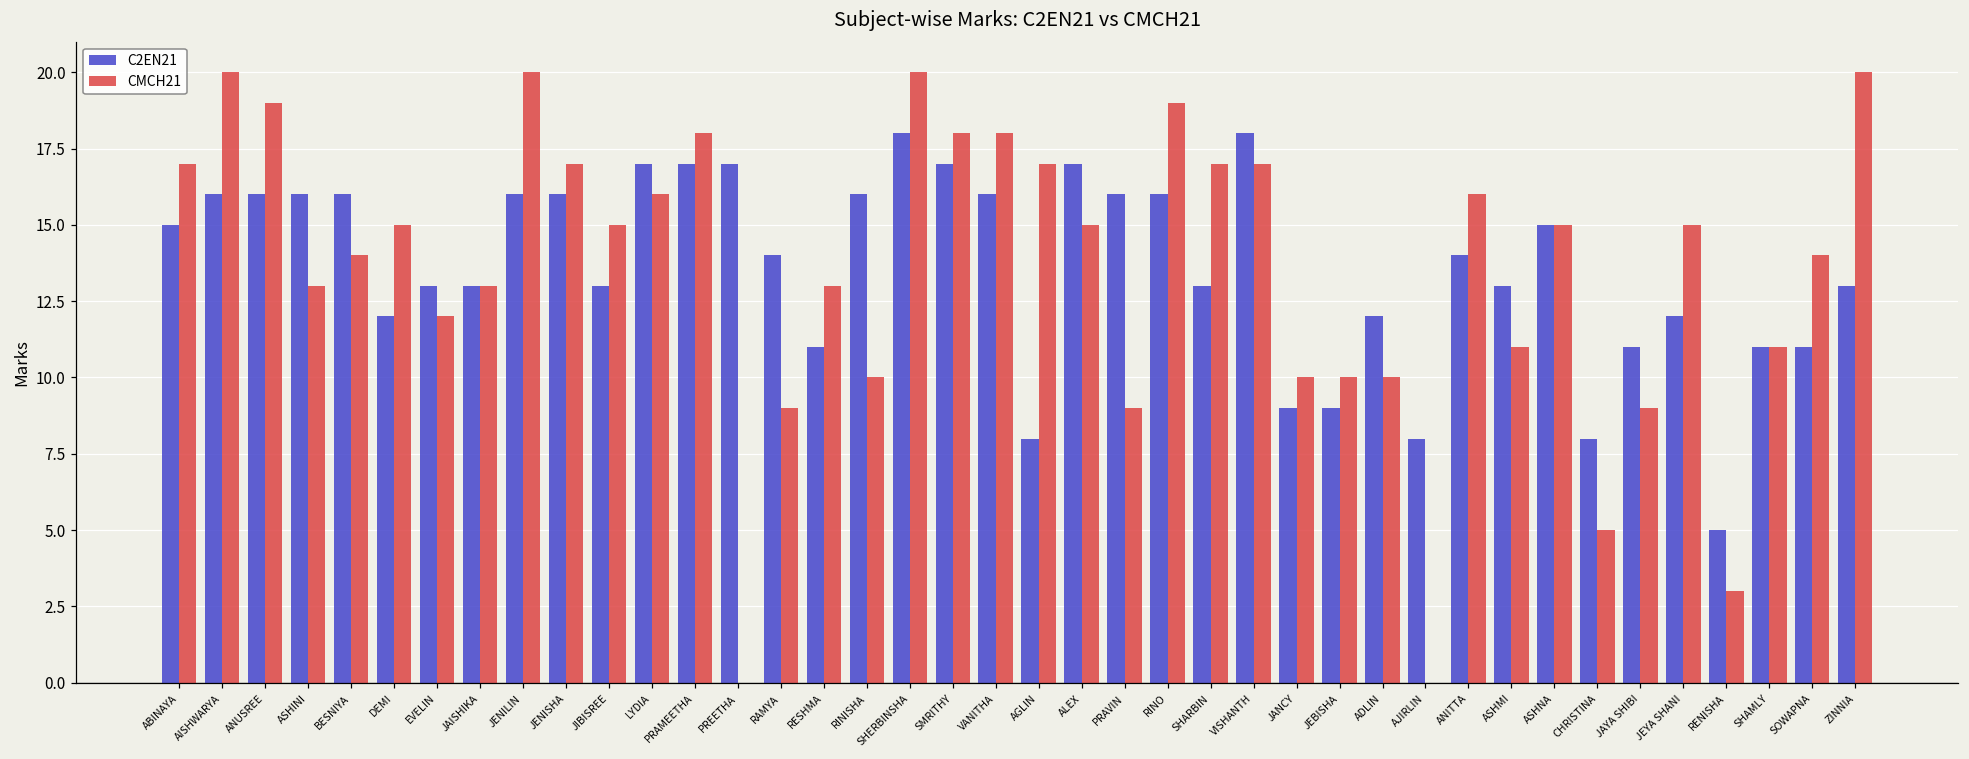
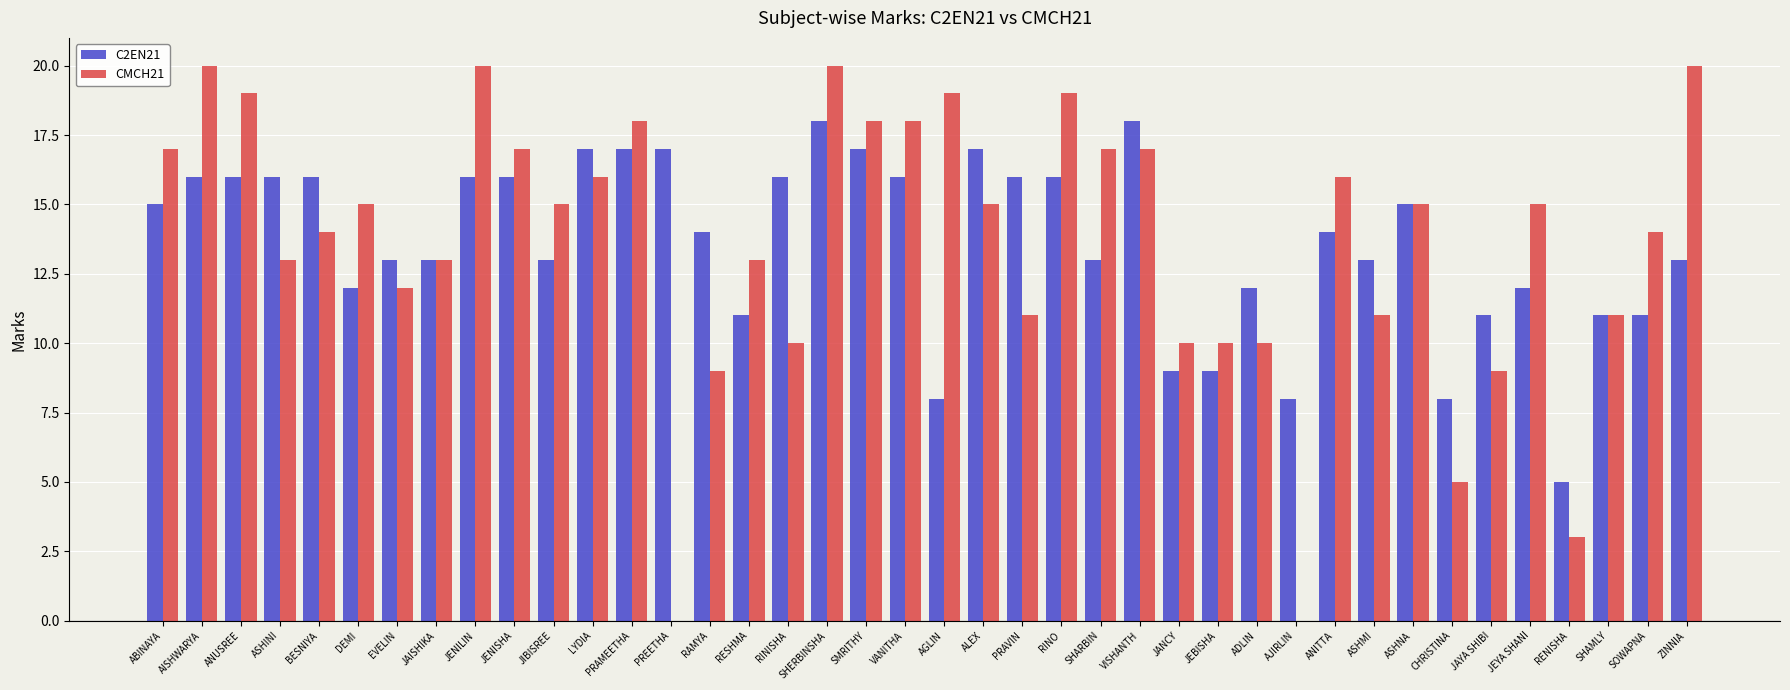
  {
    "C2EN21": {
      "ABINAYA": 15,
      "AISHWARYA": 16,
      "ANUSREE": 16,
      "ASHINI": 16,
      "BESNIYA": 16,
      "DEMI": 12,
      "EVELIN": 13,
      "JAISHIKA": 13,
      "JENILIN": 16,
      "JENISHA": 16,
      "JIBISREE": 13,
      "LYDIA": 17,
      "PRAMEETHA": 17,
      "PREETHA": 17,
      "RAMYA": 14,
      "RESHMA": 11,
      "RINISHA": 16,
      "SHERBINSHA": 18,
      "SMRITHY": 17,
      "VANITHA": 16,
      "AGLIN": 8,
      "ALEX": 17,
      "PRAVIN": 16,
      "RINO": 16,
      "SHARBIN": 13,
      "VISHANTH": 18,
      "JANCY": 9,
      "JEBISHA": 9,
      "ADLIN": 12,
      "AJIRLIN": 8,
      "ANITTA": 14,
      "ASHMI": 13,
      "ASHNA": 15,
      "CHRISTINA": 8,
      "JAYA SHIBI": 11,
      "JEYA SHANI": 12,
      "RENISHA": 5,
      "SHAMLY": 11,
      "SOWAPNA": 11,
      "ZINNIA": 13
    },
    "CMCH21": {
      "ABINAYA": 17,
      "AISHWARYA": 20,
      "ANUSREE": 19,
      "ASHINI": 13,
      "BESNIYA": 14,
      "DEMI": 15,
      "EVELIN": 12,
      "JAISHIKA": 13,
      "JENILIN": 20,
      "JENISHA": 17,
      "JIBISREE": 15,
      "LYDIA": 16,
      "PRAMEETHA": 18,
      "PREETHA": 0,
      "RAMYA": 9,
      "RESHMA": 13,
      "RINISHA": 10,
      "SHERBINSHA": 20,
      "SMRITHY": 18,
      "VANITHA": 18,
-     "AGLIN": 17,
+     "AGLIN": 19,
      "ALEX": 15,
-     "PRAVIN": 9,
+     "PRAVIN": 11,
      "RINO": 19,
      "SHARBIN": 17,
      "VISHANTH": 17,
      "JANCY": 10,
      "JEBISHA": 10,
      "ADLIN": 10,
      "AJIRLIN": 0,
      "ANITTA": 16,
      "ASHMI": 11,
      "ASHNA": 15,
      "CHRISTINA": 5,
      "JAYA SHIBI": 9,
      "JEYA SHANI": 15,
      "RENISHA": 3,
      "SHAMLY": 11,
      "SOWAPNA": 14,
      "ZINNIA": 20
    }
  }
